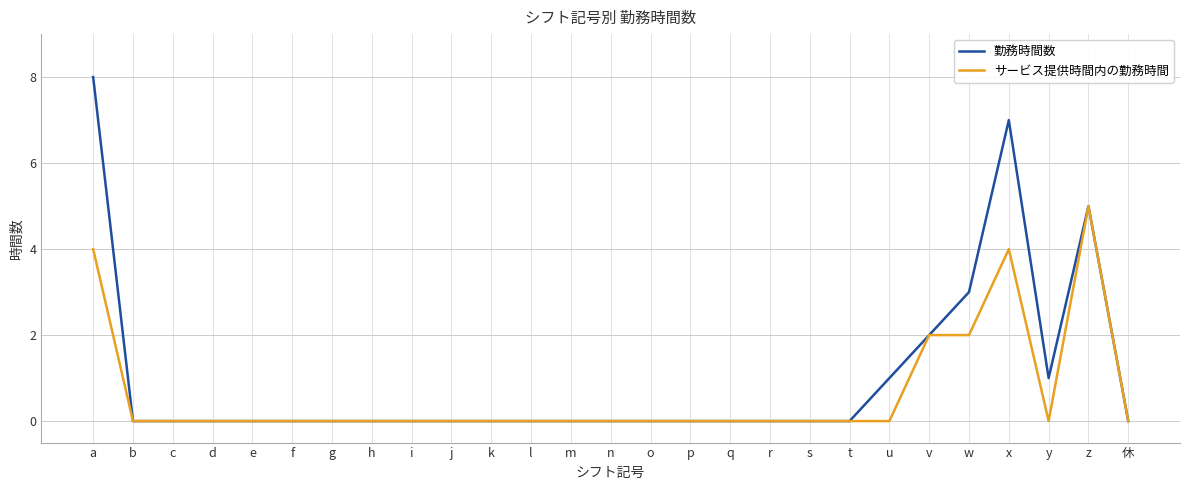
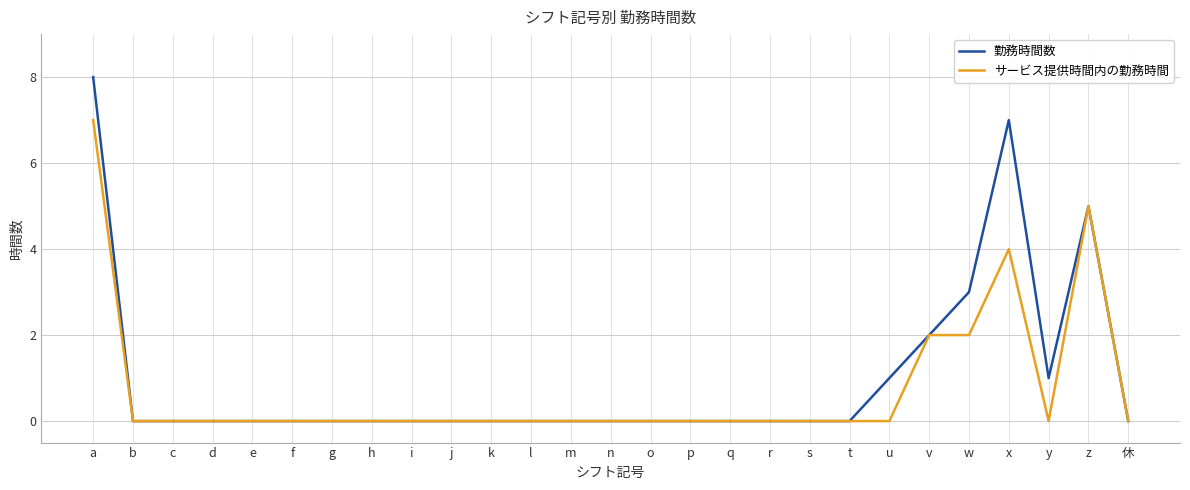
  {
    "勤務時間数": {
      "a": 8,
      "u": 1,
      "w": 3,
      "x": 7,
      "y": 1
    },
    "サービス提供時間内の勤務時間": {
-     "a": 4,
+     "a": 7,
      "u": 0,
      "w": 2,
      "x": 4,
      "y": 0
    }
  }
